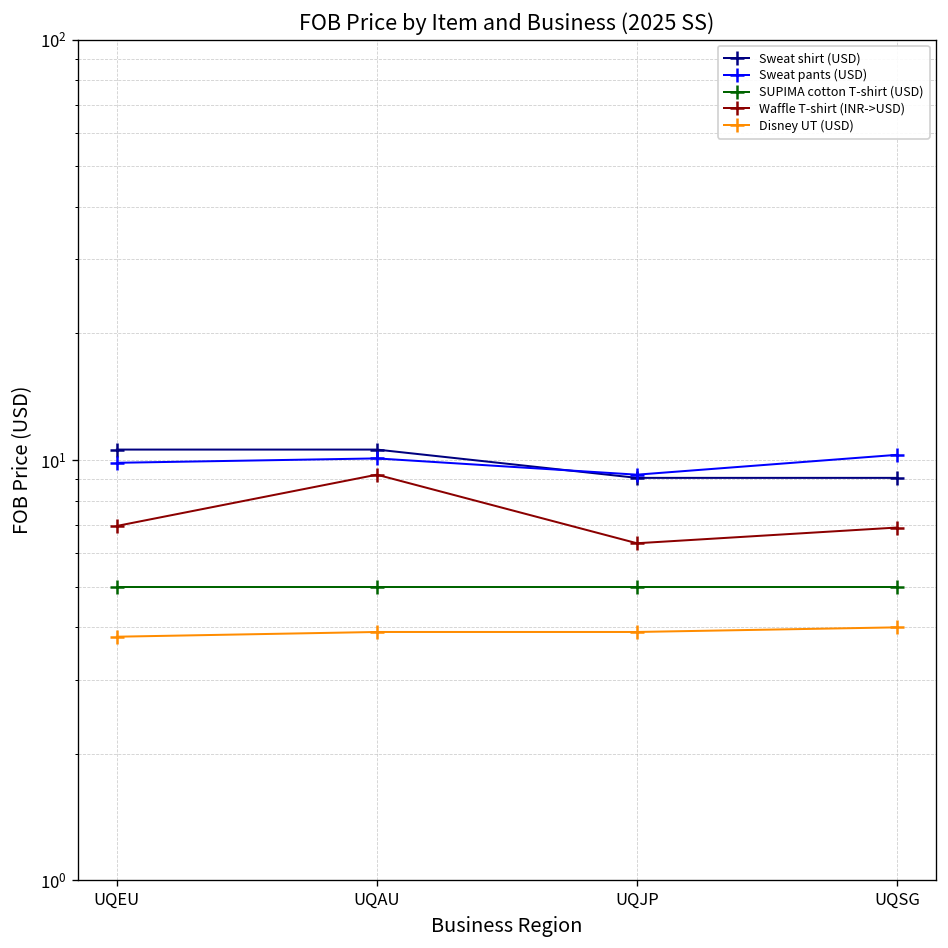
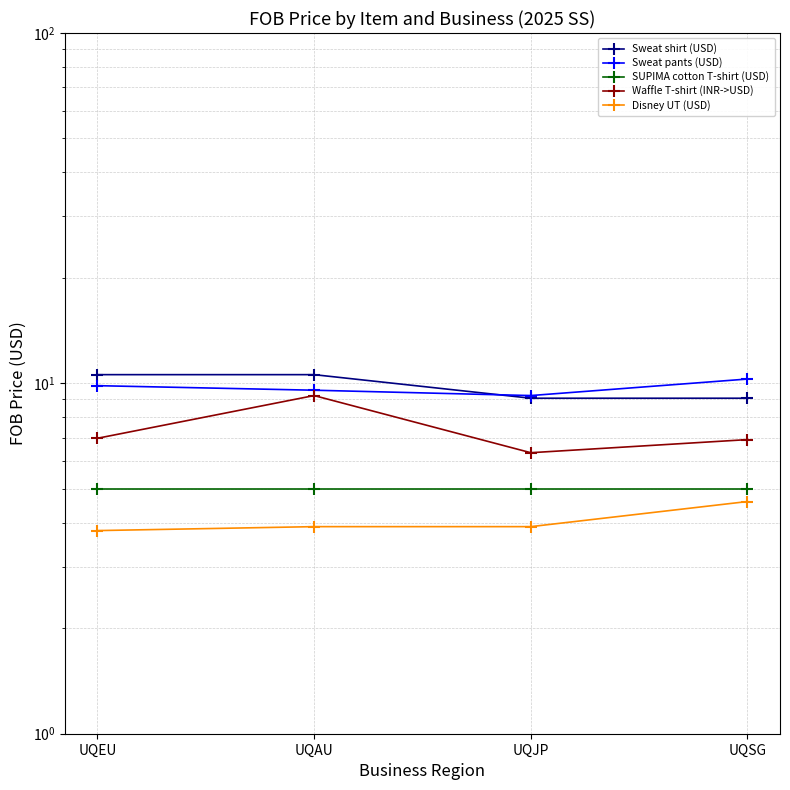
  {
    "Sweat shirt (USD)": {
      "UQEU": 10.6,
      "UQAU": 10.6,
      "UQJP": 9.1,
      "UQSG": 9.1
    },
    "Sweat pants (USD)": {
      "UQEU": 9.9,
-     "UQAU": 10.1,
+     "UQAU": 9.6,
      "UQJP": 9.2,
      "UQSG": 10.3
    },
    "SUPIMA cotton T-shirt (USD)": {
      "UQEU": 5.0,
      "UQAU": 5.0,
      "UQJP": 5.0,
      "UQSG": 5.0
    },
    "Waffle T-shirt (INR->USD)": {
      "UQEU": 7.0,
      "UQAU": 9.2,
      "UQJP": 6.3,
      "UQSG": 6.9
    },
    "Disney UT (USD)": {
      "UQEU": 3.8,
      "UQAU": 3.9,
      "UQJP": 3.9,
-     "UQSG": 4.0
+     "UQSG": 4.6
    }
  }
